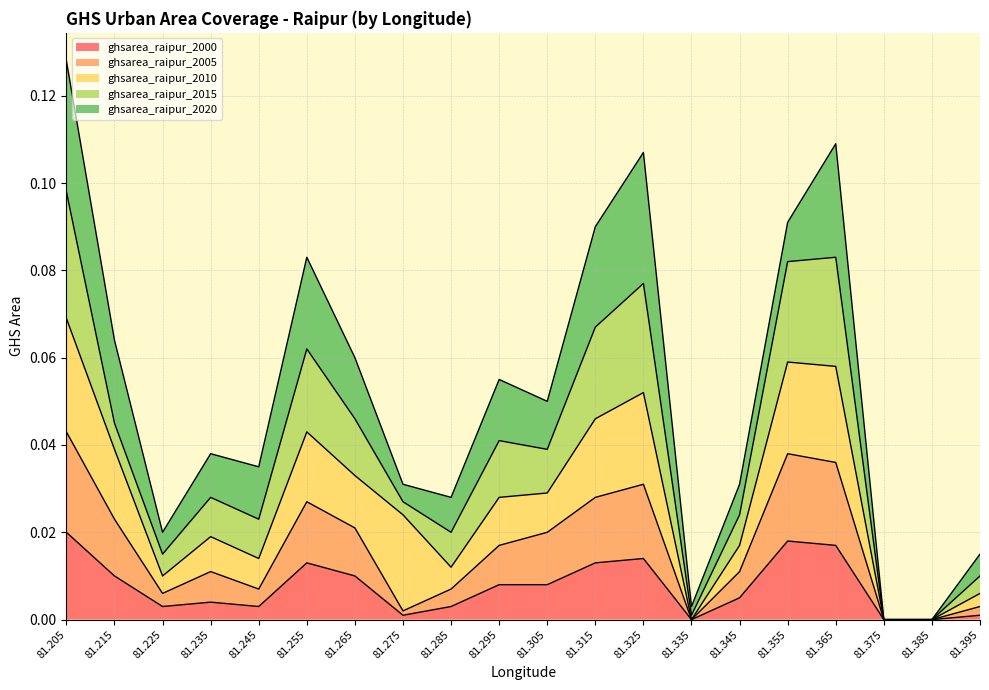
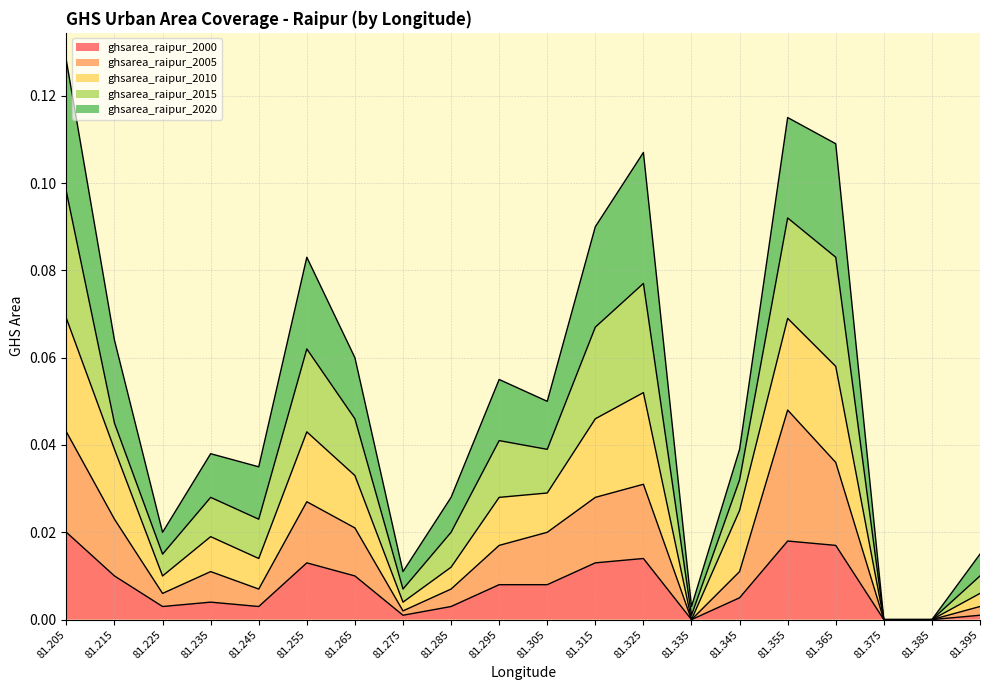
  {
    "ghsarea_raipur_2000": {
      "81.205": 0.020,
      "81.215": 0.010,
      "81.225": 0.003,
      "81.235": 0.004,
      "81.245": 0.003,
      "81.255": 0.013,
      "81.265": 0.010,
      "81.275": 0.001,
      "81.285": 0.003,
      "81.295": 0.008,
      "81.305": 0.008,
      "81.315": 0.013,
      "81.325": 0.014,
      "81.345": 0.005,
      "81.355": 0.018,
      "81.365": 0.017,
      "81.395": 0.001
    },
    "ghsarea_raipur_2005": {
      "81.205": 0.023,
      "81.215": 0.013,
      "81.225": 0.003,
      "81.235": 0.007,
      "81.245": 0.004,
      "81.255": 0.014,
      "81.265": 0.011,
      "81.275": 0.001,
      "81.285": 0.004,
      "81.295": 0.009,
      "81.305": 0.012,
      "81.315": 0.015,
      "81.325": 0.017,
      "81.345": 0.006,
-     "81.355": 0.02,
+     "81.355": 0.03,
      "81.365": 0.019,
      "81.395": 0.002
    },
    "ghsarea_raipur_2010": {
      "81.205": 0.026,
      "81.215": 0.016,
      "81.225": 0.004,
      "81.235": 0.008,
      "81.245": 0.007,
      "81.255": 0.016,
      "81.265": 0.012,
-     "81.275": 0.022,
+     "81.275": 0.002,
      "81.285": 0.005,
      "81.295": 0.011,
      "81.305": 0.009,
      "81.315": 0.018,
      "81.325": 0.021,
-     "81.345": 0.006,
+     "81.345": 0.014,
      "81.355": 0.021,
      "81.365": 0.022,
      "81.395": 0.003
    },
    "ghsarea_raipur_2015": {
      "81.205": 0.029,
      "81.215": 0.006,
      "81.225": 0.005,
      "81.235": 0.009,
      "81.245": 0.009,
      "81.255": 0.019,
      "81.265": 0.013,
      "81.275": 0.003,
      "81.285": 0.008,
      "81.295": 0.013,
      "81.305": 0.010,
      "81.315": 0.021,
      "81.325": 0.025,
      "81.335": 0.001,
      "81.345": 0.007,
      "81.355": 0.023,
      "81.365": 0.025,
      "81.395": 0.004
    },
    "ghsarea_raipur_2020": {
      "81.205": 0.030,
      "81.215": 0.019,
      "81.225": 0.005,
      "81.235": 0.010,
      "81.245": 0.012,
      "81.255": 0.021,
      "81.265": 0.014,
      "81.275": 0.004,
      "81.285": 0.008,
      "81.295": 0.014,
      "81.305": 0.011,
      "81.315": 0.023,
      "81.325": 0.030,
      "81.335": 0.002,
      "81.345": 0.007,
-     "81.355": 0.009,
+     "81.355": 0.023,
      "81.365": 0.026,
      "81.395": 0.005
    }
  }
